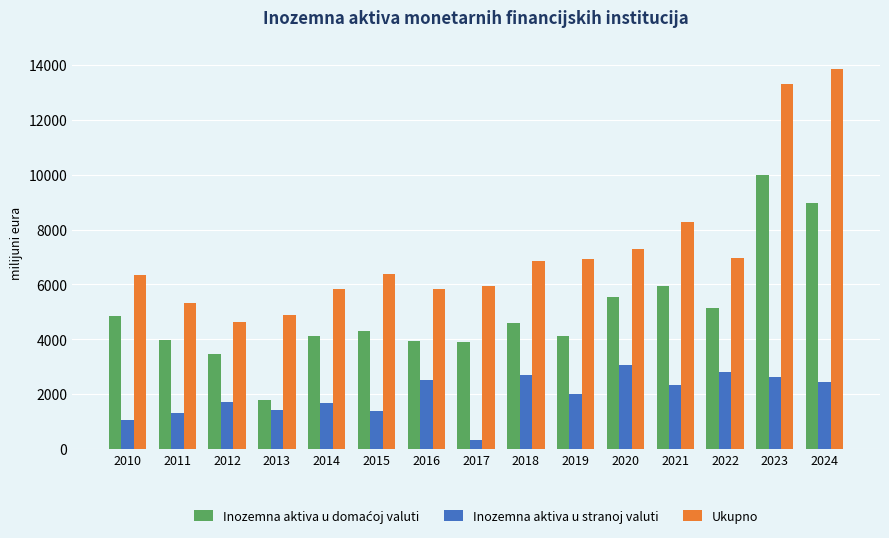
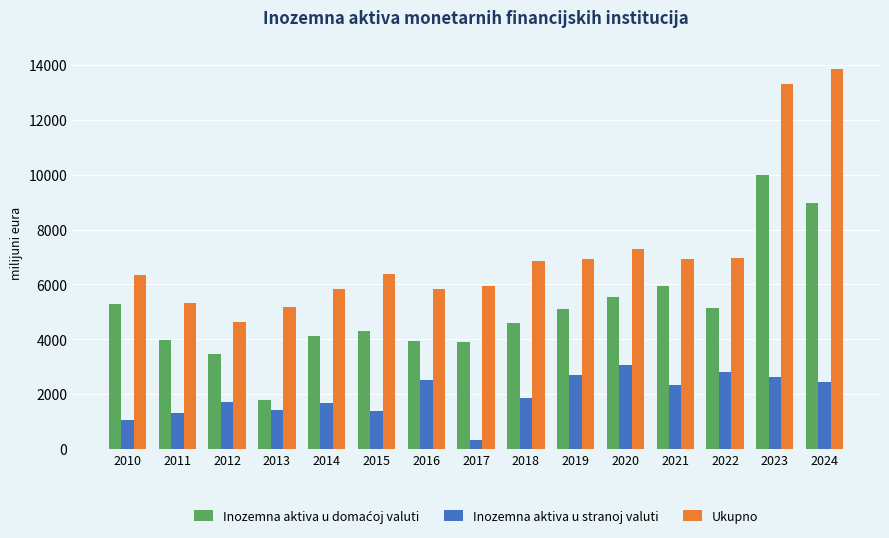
  {
    "Inozemna aktiva u domaćoj valuti": {
-     "2010": 4900,
+     "2010": 5300,
      "2011": 4000,
      "2012": 3500,
      "2013": 1800,
      "2014": 4100,
      "2015": 4300,
      "2016": 3900,
      "2017": 3900,
      "2018": 4600,
-     "2019": 4100,
+     "2019": 5100,
      "2020": 5500,
      "2021": 6000,
      "2022": 5100,
      "2023": 10000,
      "2024": 9000
    },
    "Inozemna aktiva u stranoj valuti": {
      "2010": 1100,
      "2011": 1300,
      "2012": 1700,
      "2013": 1400,
      "2014": 1700,
      "2015": 1400,
      "2016": 2500,
      "2017": 400,
-     "2018": 2700,
-     "2019": 2000,
+     "2018": 1900,
+     "2019": 2700,
      "2020": 3100,
      "2021": 2300,
      "2022": 2800,
      "2023": 2600,
      "2024": 2500
    },
    "Ukupno": {
      "2010": 6400,
      "2011": 5300,
      "2012": 4600,
-     "2013": 4900,
+     "2013": 5200,
      "2014": 5800,
      "2015": 6400,
      "2016": 5800,
      "2017": 5900,
      "2018": 6800,
      "2019": 6900,
      "2020": 7300,
-     "2021": 8300,
+     "2021": 6900,
      "2022": 7000,
      "2023": 13300,
      "2024": 13800
    }
  }
